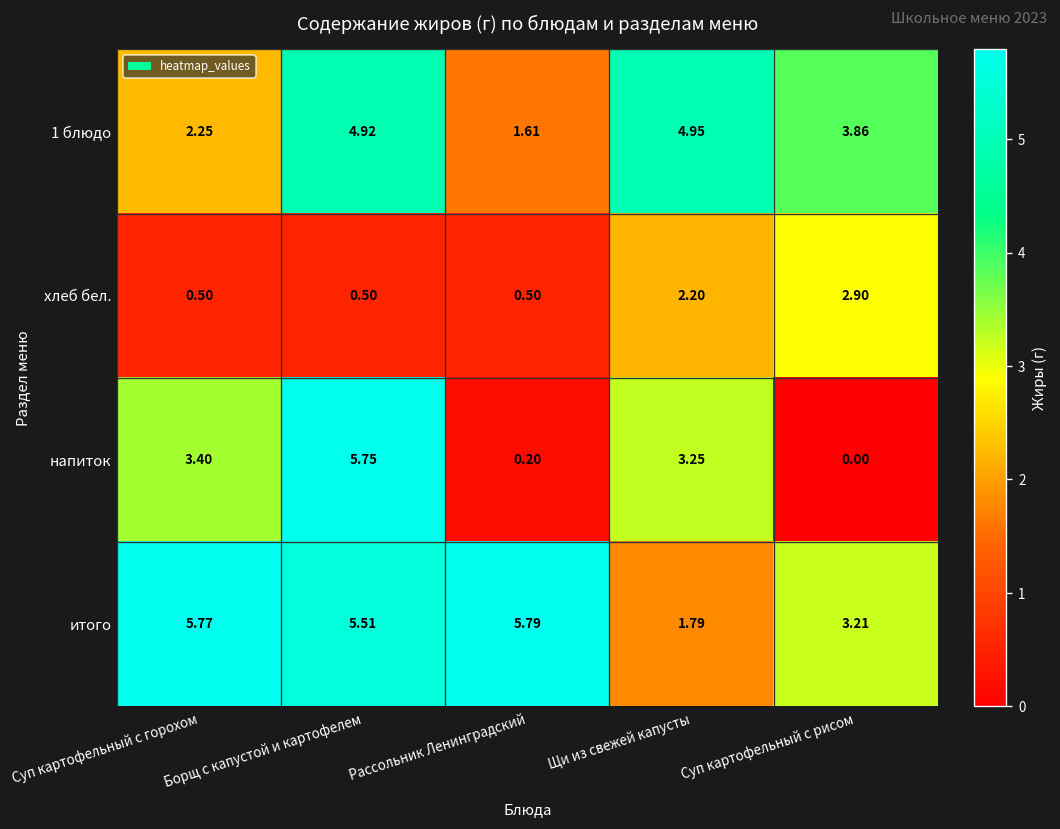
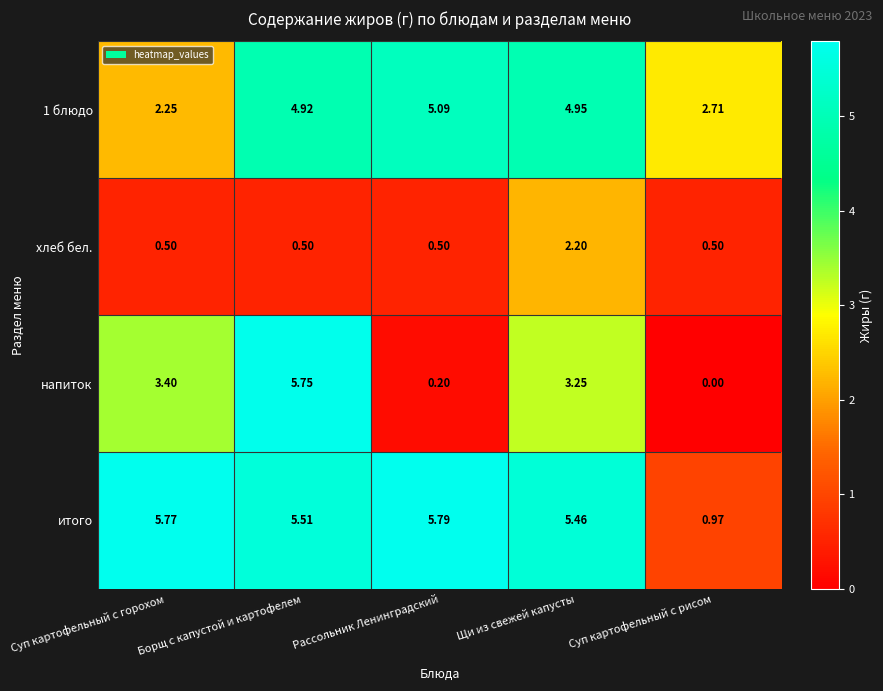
  {
    "1 блюдо": {
      "Суп картофельный с горохом": 2.25,
      "Борщ с капустой и картофелем": 4.92,
-     "Рассольник Ленинградский": 1.61,
+     "Рассольник Ленинградский": 5.09,
      "Щи из свежей капусты": 4.95,
-     "Суп картофельный с рисом": 3.86
+     "Суп картофельный с рисом": 2.71
    },
    "хлеб бел.": {
      "Суп картофельный с горохом": 0.50,
      "Борщ с капустой и картофелем": 0.50,
      "Рассольник Ленинградский": 0.50,
      "Щи из свежей капусты": 2.20,
-     "Суп картофельный с рисом": 2.90
+     "Суп картофельный с рисом": 0.50
    },
    "напиток": {
      "Суп картофельный с горохом": 3.40,
      "Борщ с капустой и картофелем": 5.75,
      "Рассольник Ленинградский": 0.20,
      "Щи из свежей капусты": 3.25,
      "Суп картофельный с рисом": 0.00
    },
    "итого": {
      "Суп картофельный с горохом": 5.77,
      "Борщ с капустой и картофелем": 5.51,
      "Рассольник Ленинградский": 5.79,
-     "Щи из свежей капусты": 1.79,
-     "Суп картофельный с рисом": 3.21
+     "Щи из свежей капусты": 5.46,
+     "Суп картофельный с рисом": 0.97
    }
  }
